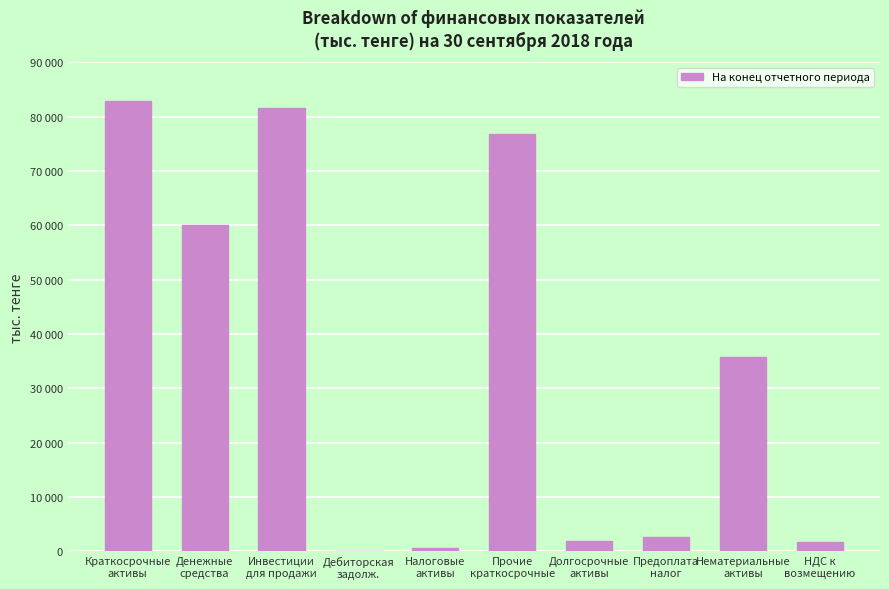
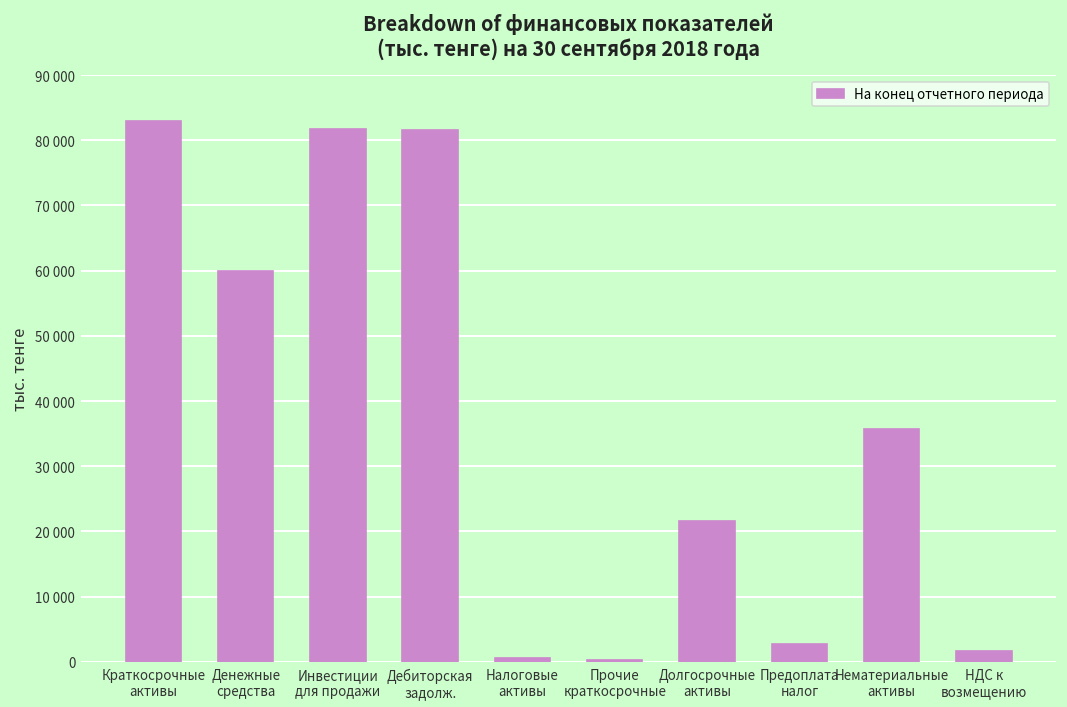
  {
    "Краткосрочные активы": 83000,
    "Денежные средства": 60000,
    "Инвестиции для продажи": 82000,
-   "Дебиторская задолж.": 0,
+   "Дебиторская задолж.": 82000,
    "Налоговые активы": 1000,
-   "Прочие краткосрочные": 77000,
-   "Долгосрочные активы": 2000,
+   "Прочие краткосрочные": 0,
+   "Долгосрочные активы": 22000,
    "Предоплата налог": 3000,
    "Нематериальные активы": 36000,
    "НДС к возмещению": 2000
  }
